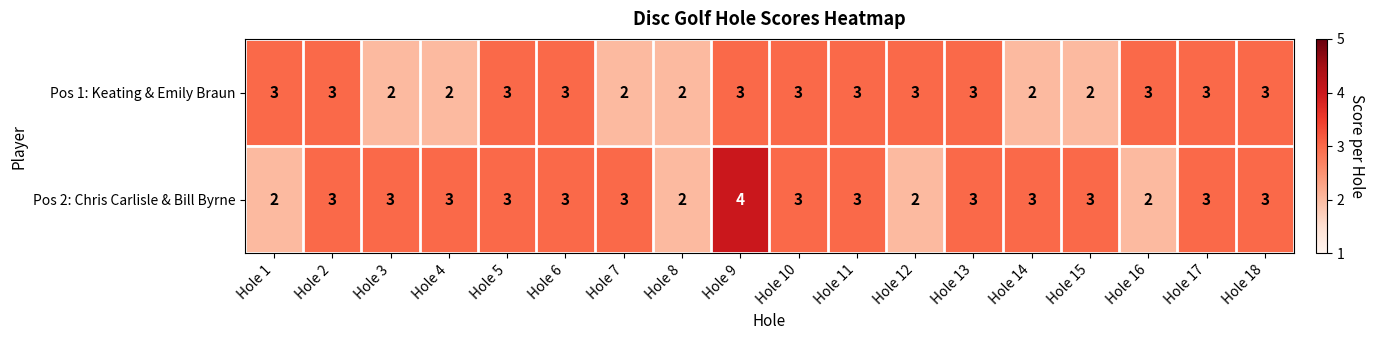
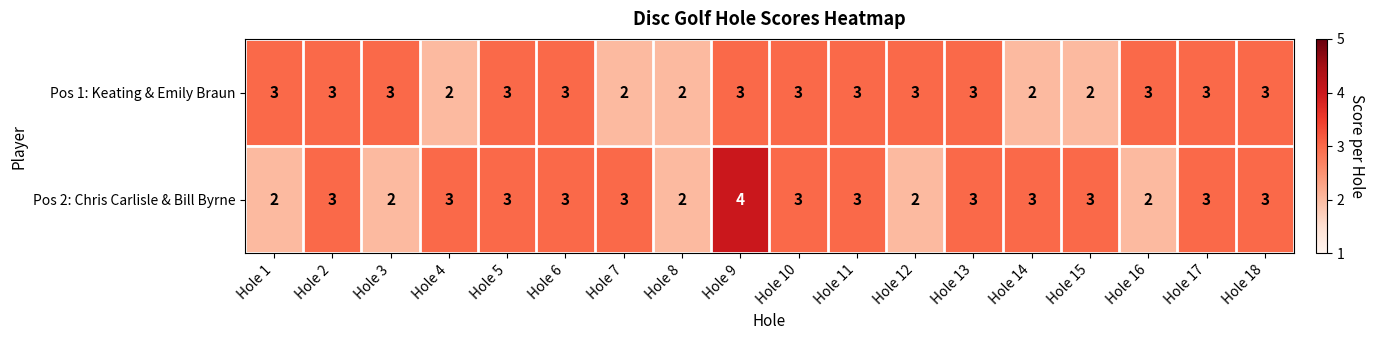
  {
    "Pos 1: Keating & Emily Braun": {
      "Hole 1": 3,
      "Hole 2": 3,
-     "Hole 3": 2,
+     "Hole 3": 3,
      "Hole 4": 2,
      "Hole 5": 3,
      "Hole 6": 3,
      "Hole 7": 2,
      "Hole 8": 2,
      "Hole 9": 3,
      "Hole 10": 3,
      "Hole 11": 3,
      "Hole 12": 3,
      "Hole 13": 3,
      "Hole 14": 2,
      "Hole 15": 2,
      "Hole 16": 3,
      "Hole 17": 3,
      "Hole 18": 3
    },
    "Pos 2: Chris Carlisle & Bill Byrne": {
      "Hole 1": 2,
      "Hole 2": 3,
-     "Hole 3": 3,
+     "Hole 3": 2,
      "Hole 4": 3,
      "Hole 5": 3,
      "Hole 6": 3,
      "Hole 7": 3,
      "Hole 8": 2,
      "Hole 9": 4,
      "Hole 10": 3,
      "Hole 11": 3,
      "Hole 12": 2,
      "Hole 13": 3,
      "Hole 14": 3,
      "Hole 15": 3,
      "Hole 16": 2,
      "Hole 17": 3,
      "Hole 18": 3
    }
  }
